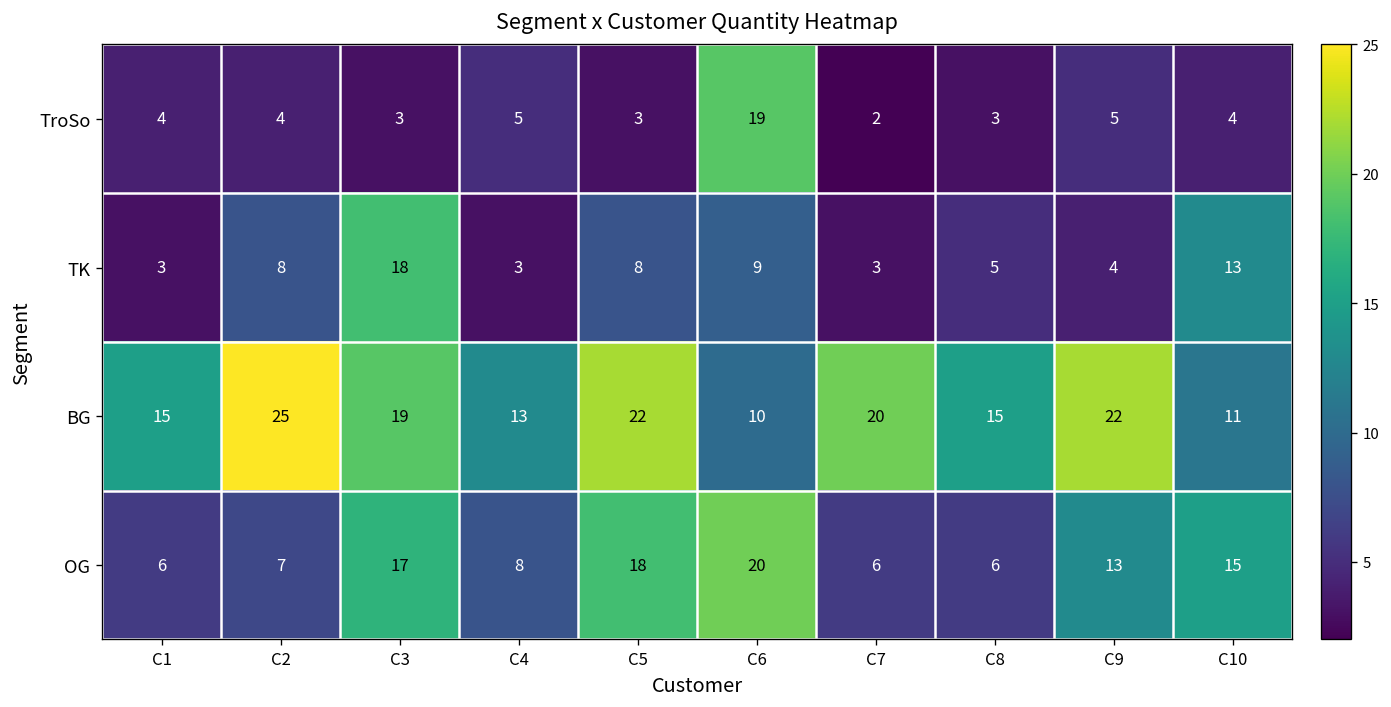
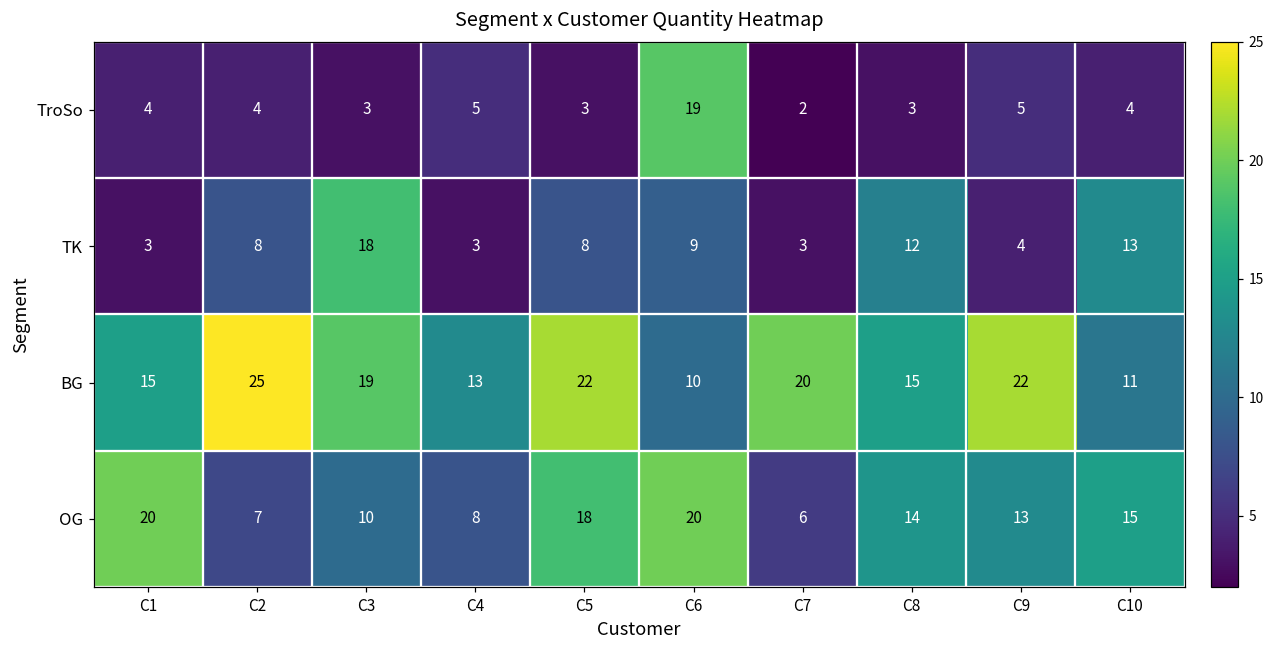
  {
    "TroSo": {
      "C1": 4,
      "C2": 4,
      "C3": 3,
      "C4": 5,
      "C5": 3,
      "C6": 19,
      "C7": 2,
      "C8": 3,
      "C9": 5,
      "C10": 4
    },
    "TK": {
      "C1": 3,
      "C2": 8,
      "C3": 18,
      "C4": 3,
      "C5": 8,
      "C6": 9,
      "C7": 3,
-     "C8": 5,
+     "C8": 12,
      "C9": 4,
      "C10": 13
    },
    "BG": {
      "C1": 15,
      "C2": 25,
      "C3": 19,
      "C4": 13,
      "C5": 22,
      "C6": 10,
      "C7": 20,
      "C8": 15,
      "C9": 22,
      "C10": 11
    },
    "OG": {
-     "C1": 6,
+     "C1": 20,
      "C2": 7,
-     "C3": 17,
+     "C3": 10,
      "C4": 8,
      "C5": 18,
      "C6": 20,
      "C7": 6,
-     "C8": 6,
+     "C8": 14,
      "C9": 13,
      "C10": 15
    }
  }
